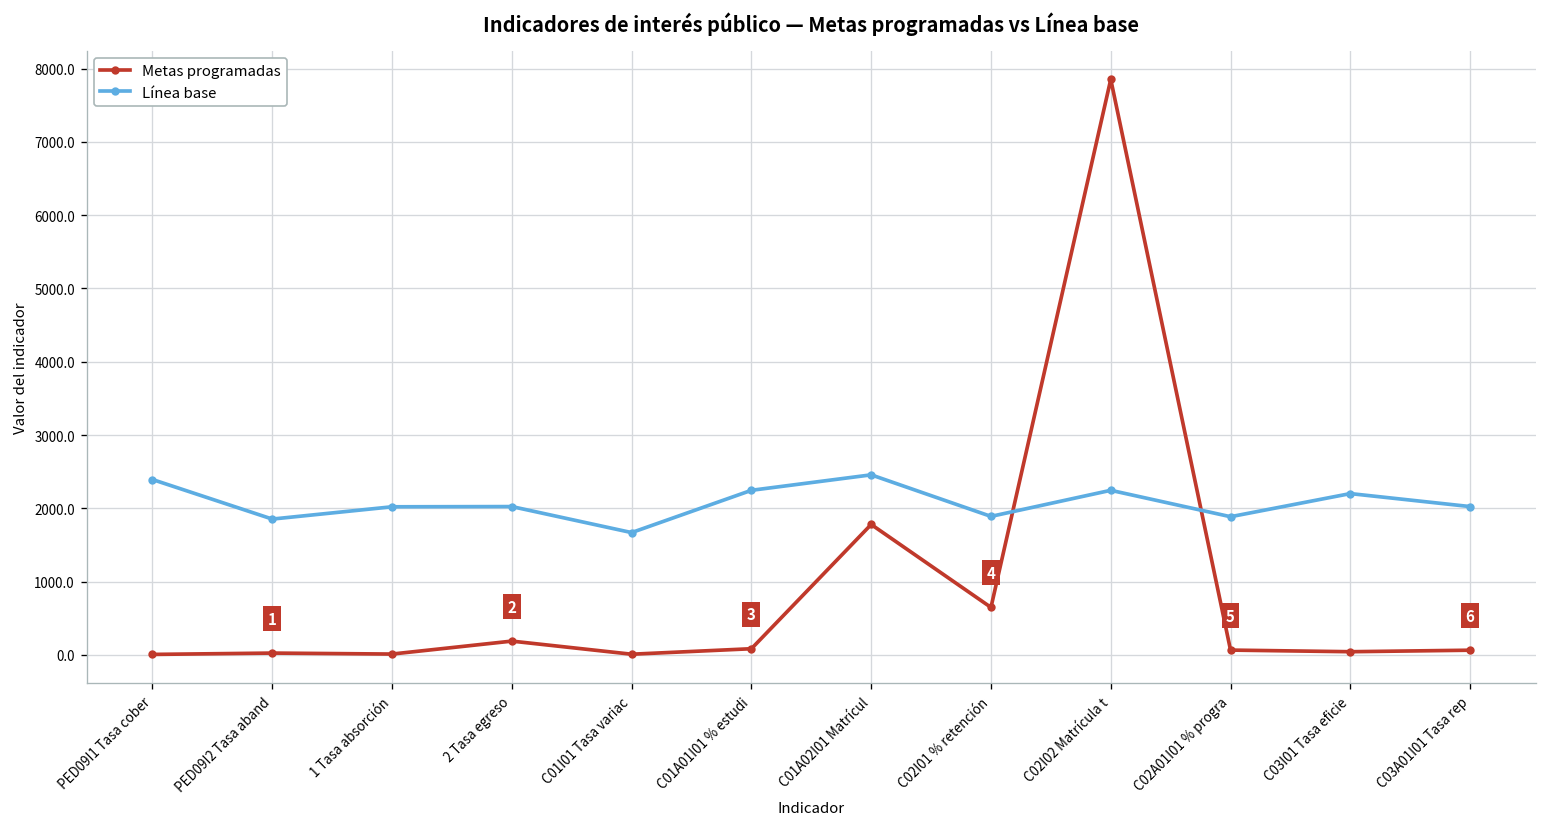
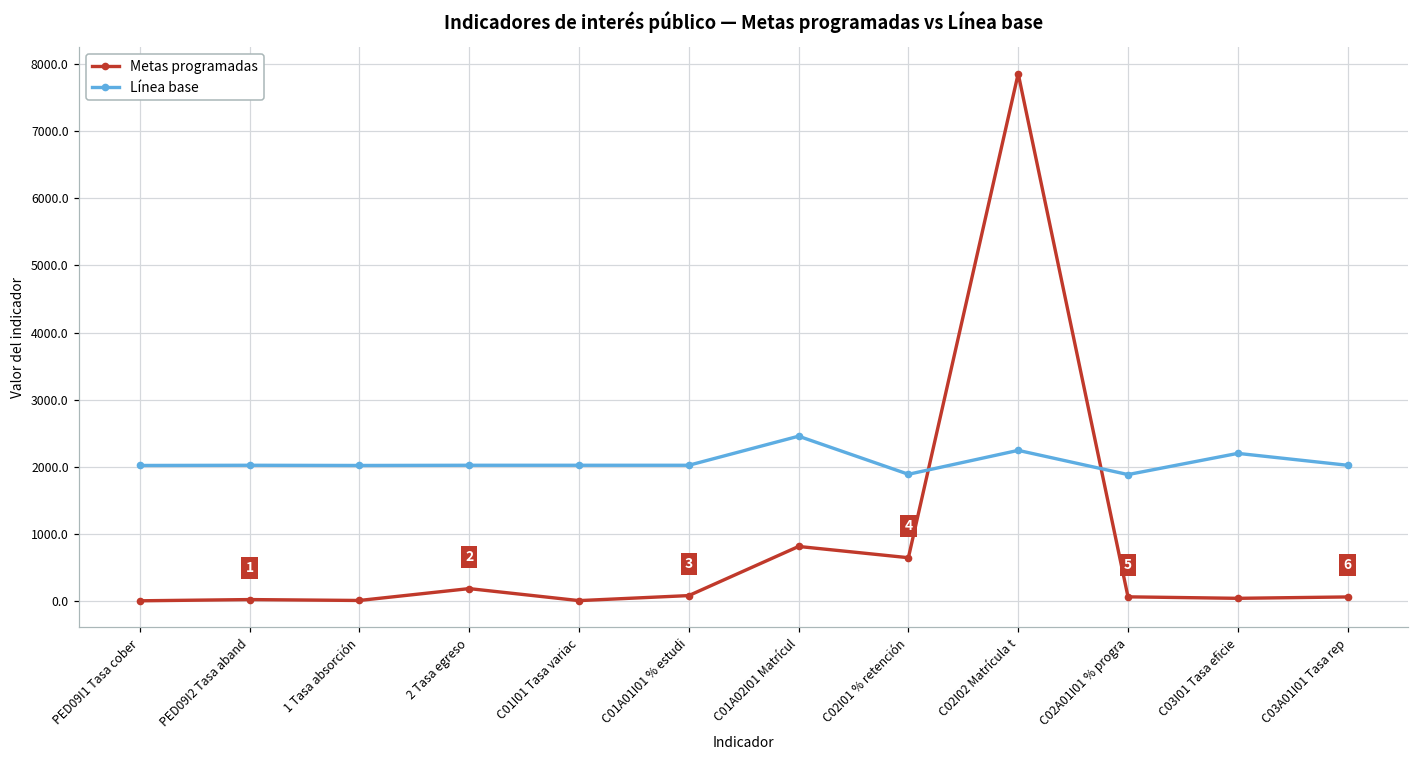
  {
    "Metas programadas": {
      "PED09I1 Tasa cober": 0,
      "1 Tasa absorción": 0,
      "C01I01 Tasa variac": 0,
-     "C01A02I01 Matrícul": 1800,
+     "C01A02I01 Matrícul": 800,
      "C02I02 Matrícula t": 7900,
      "C03I01 Tasa eficie": 0
    },
    "Línea base": {
-     "PED09I1 Tasa cober": 2400,
-     "PED09I2 Tasa aband": 1900,
+     "PED09I1 Tasa cober": 2000,
+     "PED09I2 Tasa aband": 2000,
      "1 Tasa absorción": 2000,
      "2 Tasa egreso": 2000,
-     "C01I01 Tasa variac": 1700,
-     "C01A01I01 % estudi": 2200,
+     "C01I01 Tasa variac": 2000,
+     "C01A01I01 % estudi": 2000,
      "C01A02I01 Matrícul": 2500,
      "C02I01 % retención": 1900,
      "C02I02 Matrícula t": 2200,
      "C02A01I01 % progra": 1900,
      "C03I01 Tasa eficie": 2200,
      "C03A01I01 Tasa rep": 2000
    }
  }
